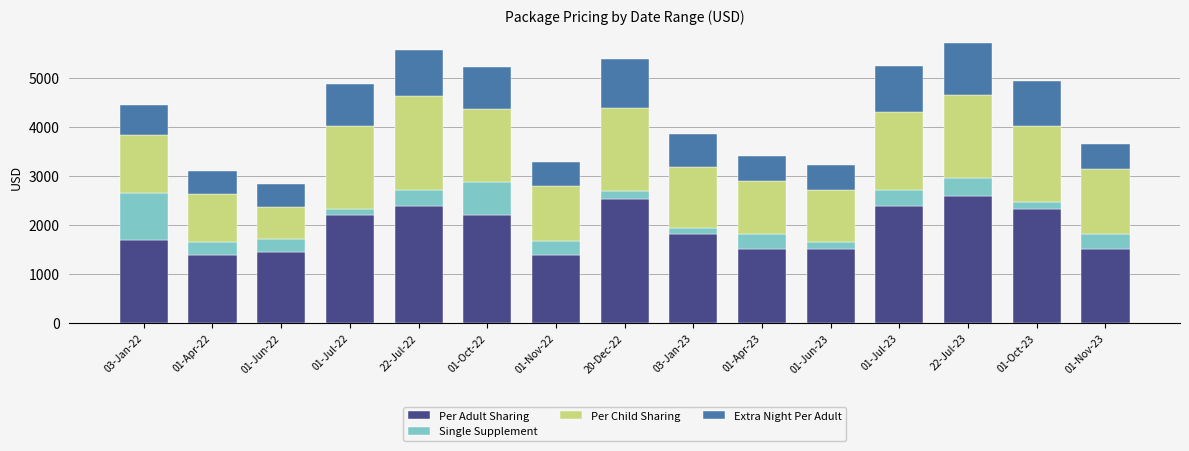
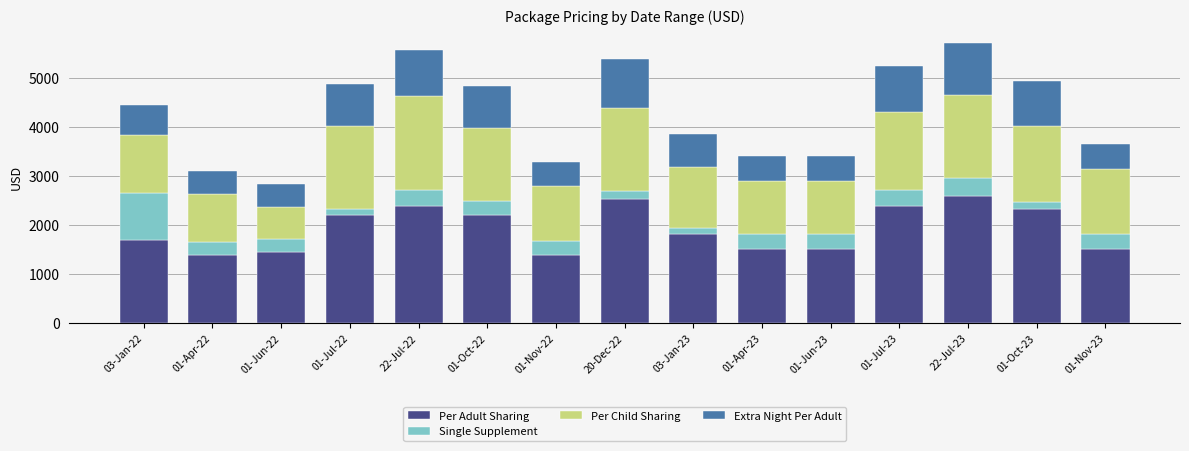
  {
    "Single Supplement": {
      "03-Jan-22": 1000,
      "01-Apr-22": 300,
      "01-Jun-22": 300,
      "01-Jul-22": 100,
      "22-Jul-22": 300,
-     "01-Oct-22": 700,
+     "01-Oct-22": 300,
      "01-Nov-22": 300,
      "20-Dec-22": 200,
      "03-Jan-23": 100,
      "01-Apr-23": 300,
-     "01-Jun-23": 100,
+     "01-Jun-23": 300,
      "01-Jul-23": 300,
      "22-Jul-23": 400,
      "01-Oct-23": 100,
      "01-Nov-23": 300
    },
    "Per Child Sharing": {
      "03-Jan-22": 1200,
      "01-Apr-22": 1000,
      "01-Jun-22": 600,
      "01-Jul-22": 1700,
      "22-Jul-22": 1900,
      "01-Oct-22": 1500,
      "01-Nov-22": 1100,
      "20-Dec-22": 1700,
      "03-Jan-23": 1300,
      "01-Apr-23": 1100,
      "01-Jun-23": 1100,
      "01-Jul-23": 1600,
      "22-Jul-23": 1700,
      "01-Oct-23": 1600,
      "01-Nov-23": 1300
    }
  }
